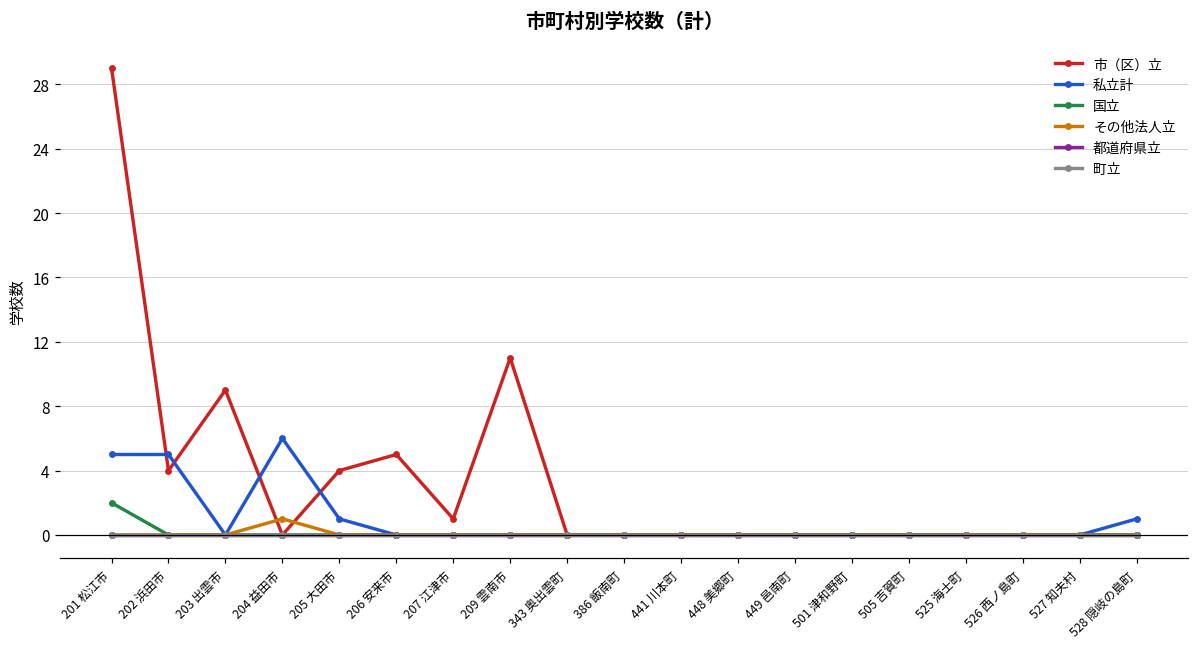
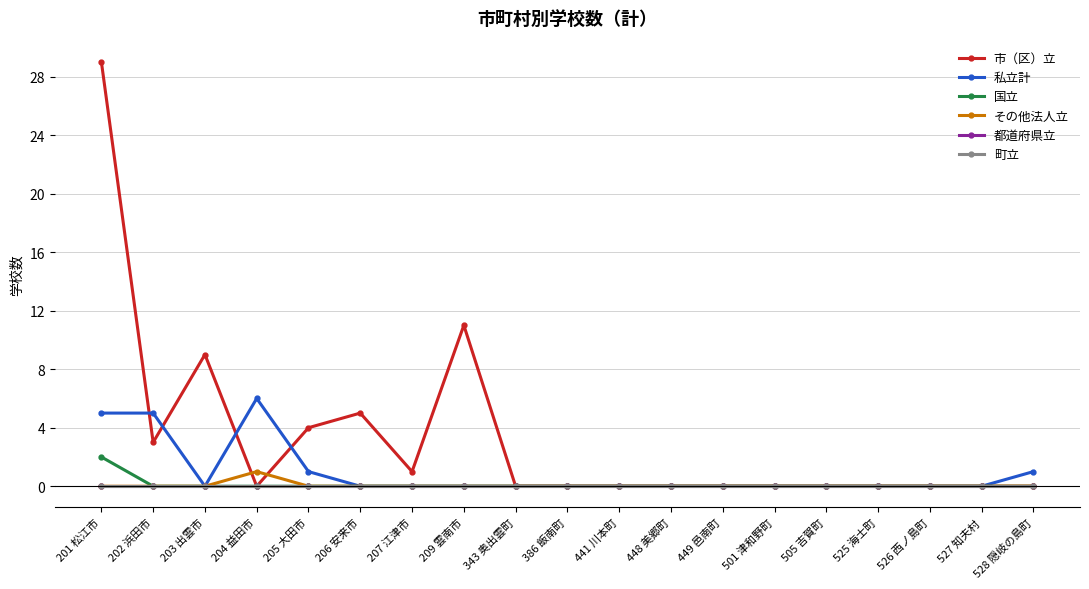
  {
    "市（区）立": {
      "201 松江市": 29,
-     "202 浜田市": 4,
+     "202 浜田市": 3,
      "203 出雲市": 9,
      "205 大田市": 4,
      "206 安来市": 5,
      "207 江津市": 1,
      "209 雲南市": 11
    },
    "私立計": {
      "201 松江市": 5,
      "202 浜田市": 5,
      "204 益田市": 6,
      "205 大田市": 1,
      "528 隠岐の島町": 1
    },
    "国立": {
      "201 松江市": 2
    },
    "その他法人立": {
      "204 益田市": 1
    }
  }
